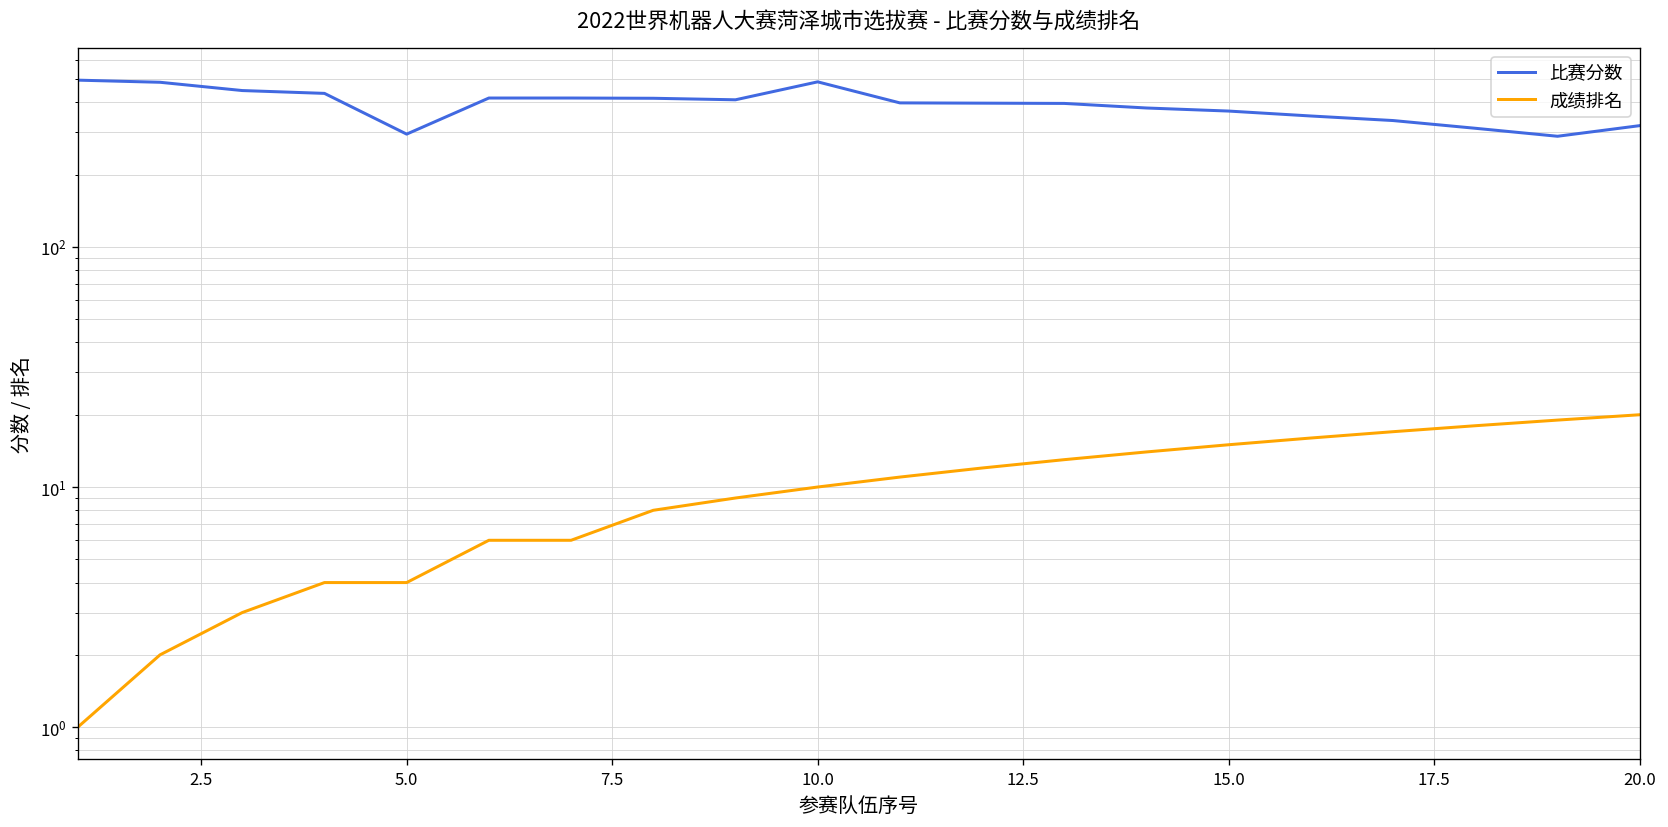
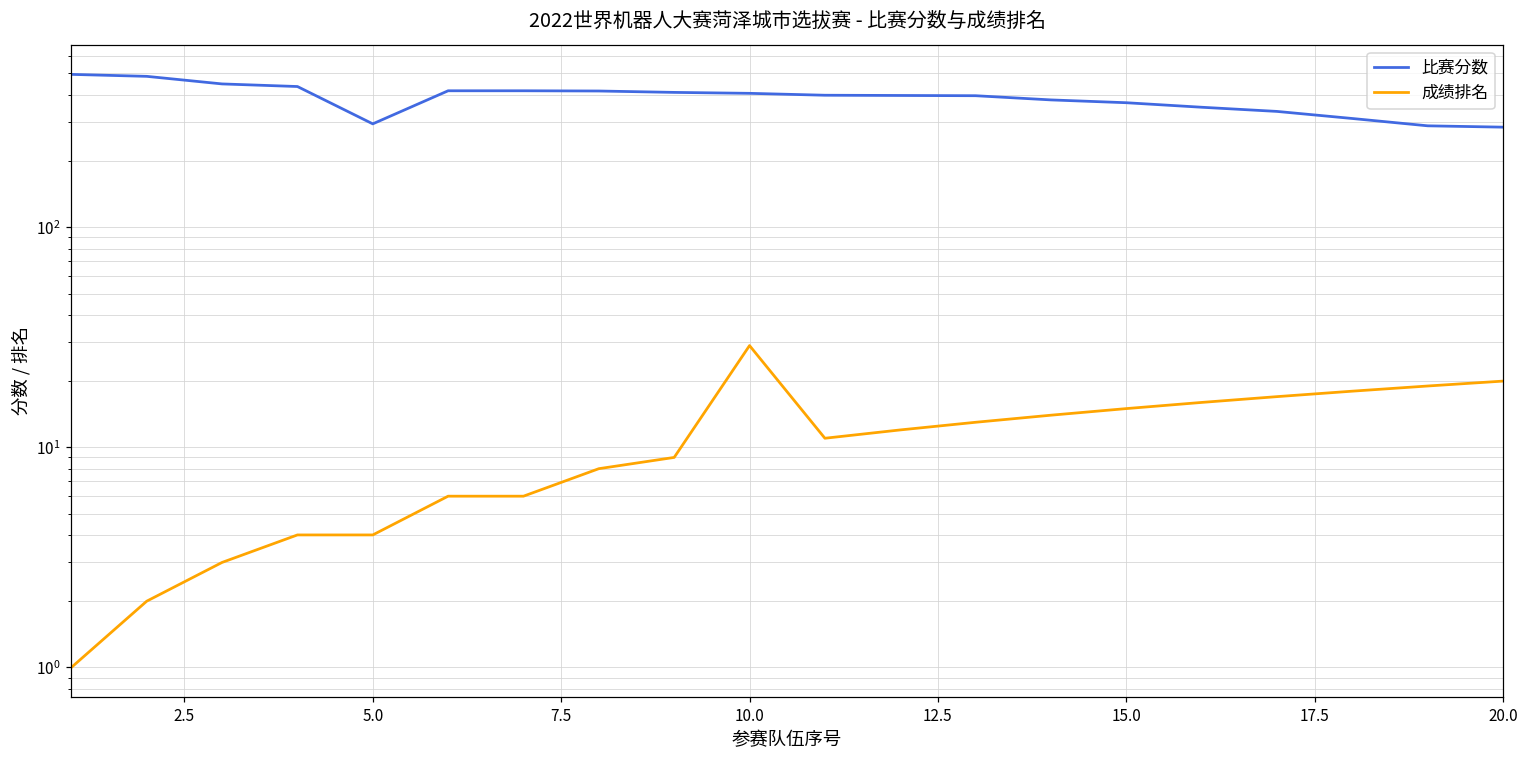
  {
    "比赛分数": {
      "5.0": 300,
-     "10.0": 490,
+     "10.0": 410,
      "15.0": 370,
-     "20.0": 320
+     "20.0": 290
    },
    "成绩排名": {
      "5.0": 4,
-     "10.0": 10,
+     "10.0": 29,
      "15.0": 15,
      "20.0": 20
    }
  }
